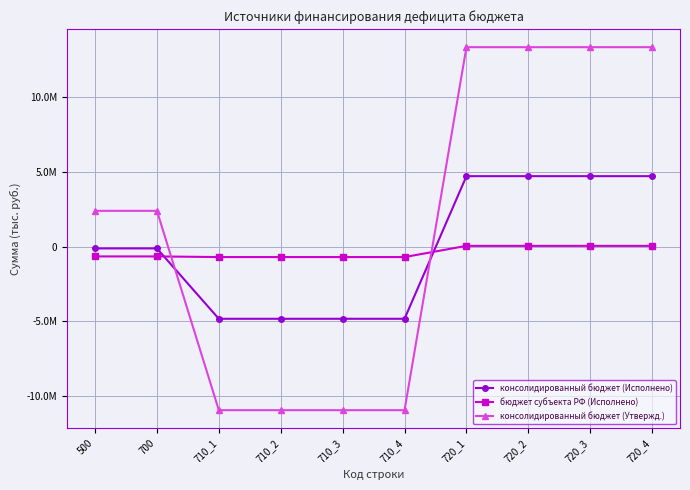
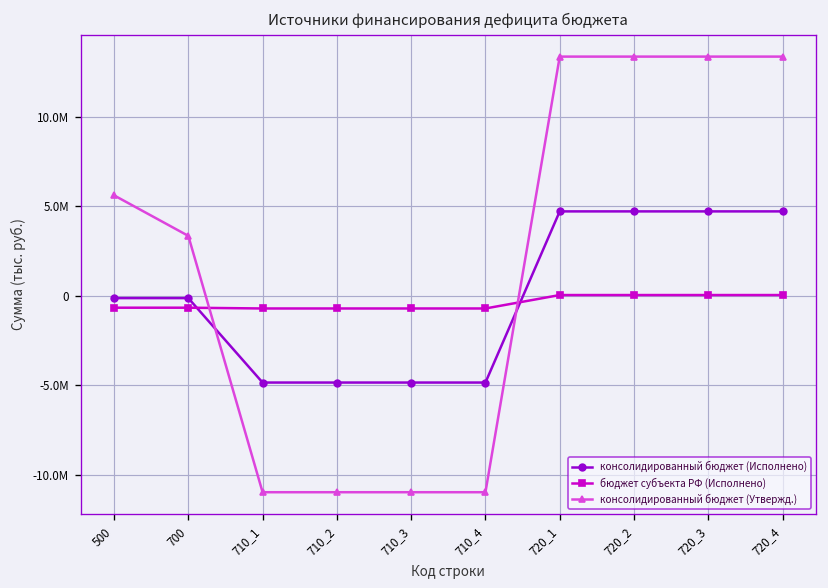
  {
    "консолидированный бюджет (Утвержд.)": {
-     "500": 2400000,
-     "700": 2400000,
+     "500": 5600000,
+     "700": 3400000,
      "710_1": -11000000,
      "710_2": -11000000,
      "710_3": -11000000,
      "710_4": -11000000,
      "720_1": 13400000,
      "720_2": 13400000,
      "720_3": 13400000,
      "720_4": 13400000
    }
  }
